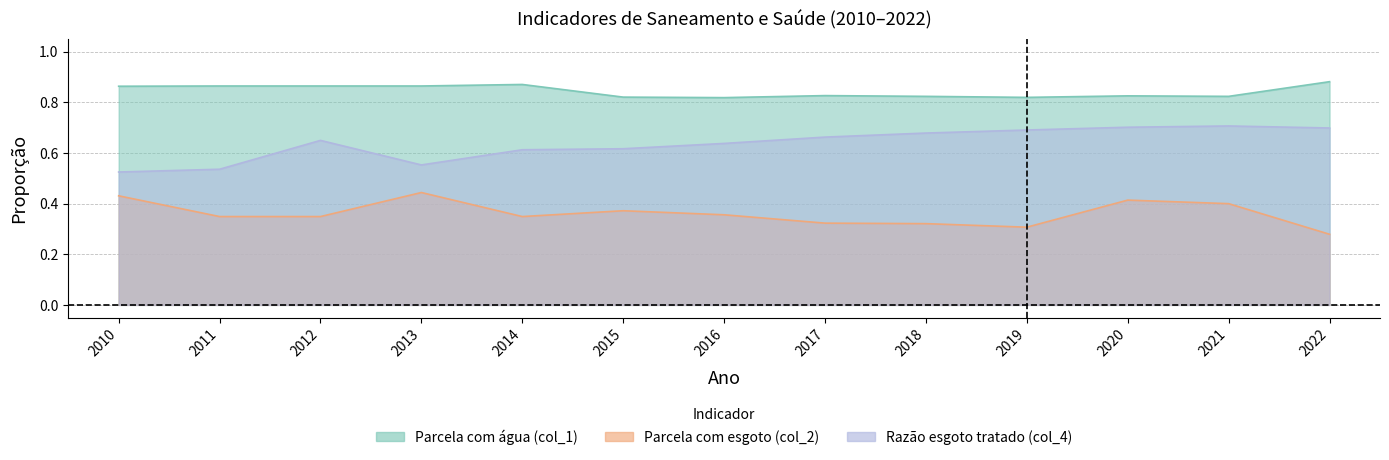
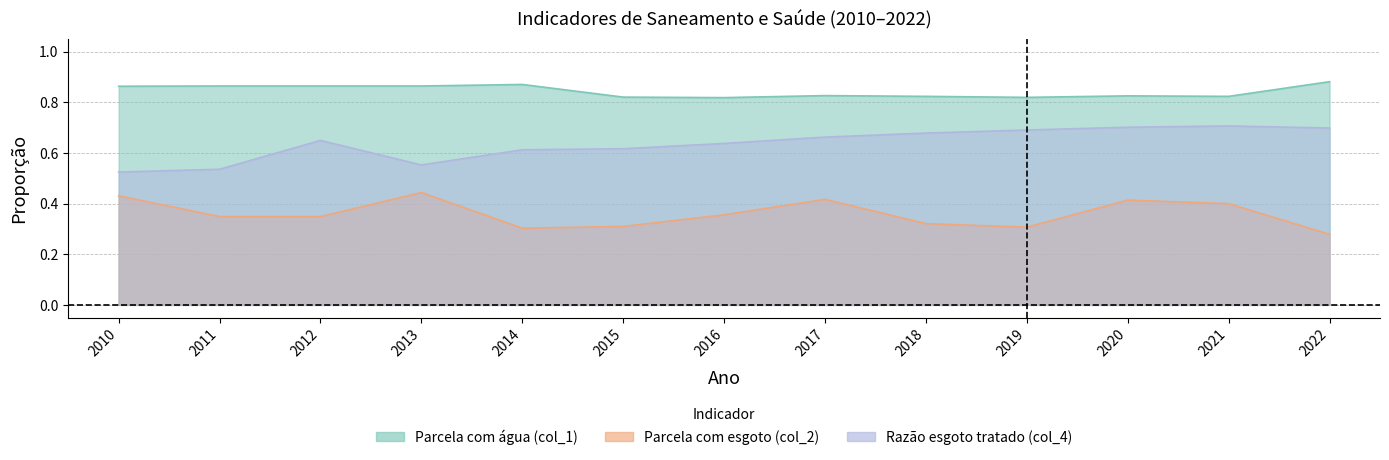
  {
    "Parcela com esgoto (col_2)": {
      "2010": 0.43,
      "2011": 0.35,
      "2012": 0.35,
      "2013": 0.44,
-     "2014": 0.35,
-     "2015": 0.37,
+     "2014": 0.30,
+     "2015": 0.31,
      "2016": 0.36,
-     "2017": 0.32,
+     "2017": 0.42,
      "2018": 0.32,
      "2019": 0.31,
      "2020": 0.41,
      "2021": 0.40,
      "2022": 0.28
    }
  }
